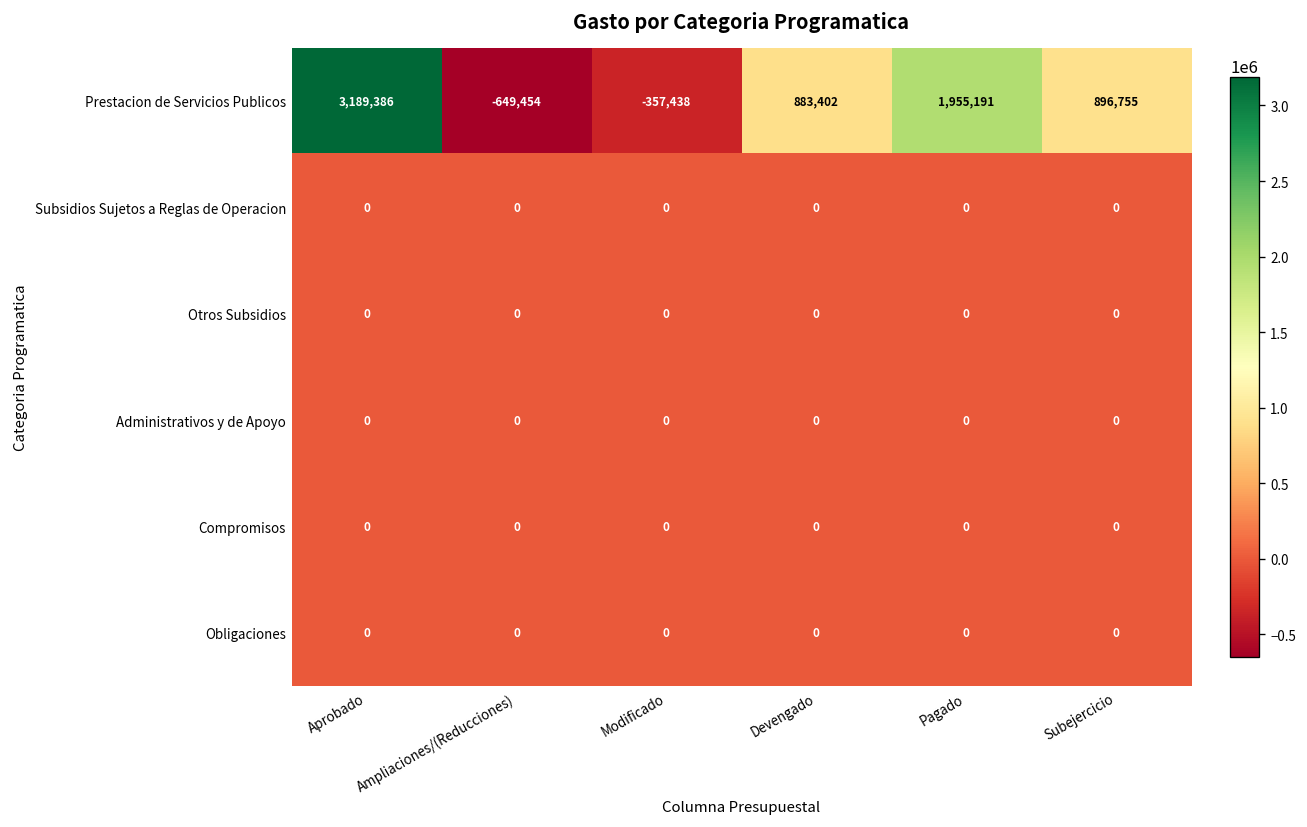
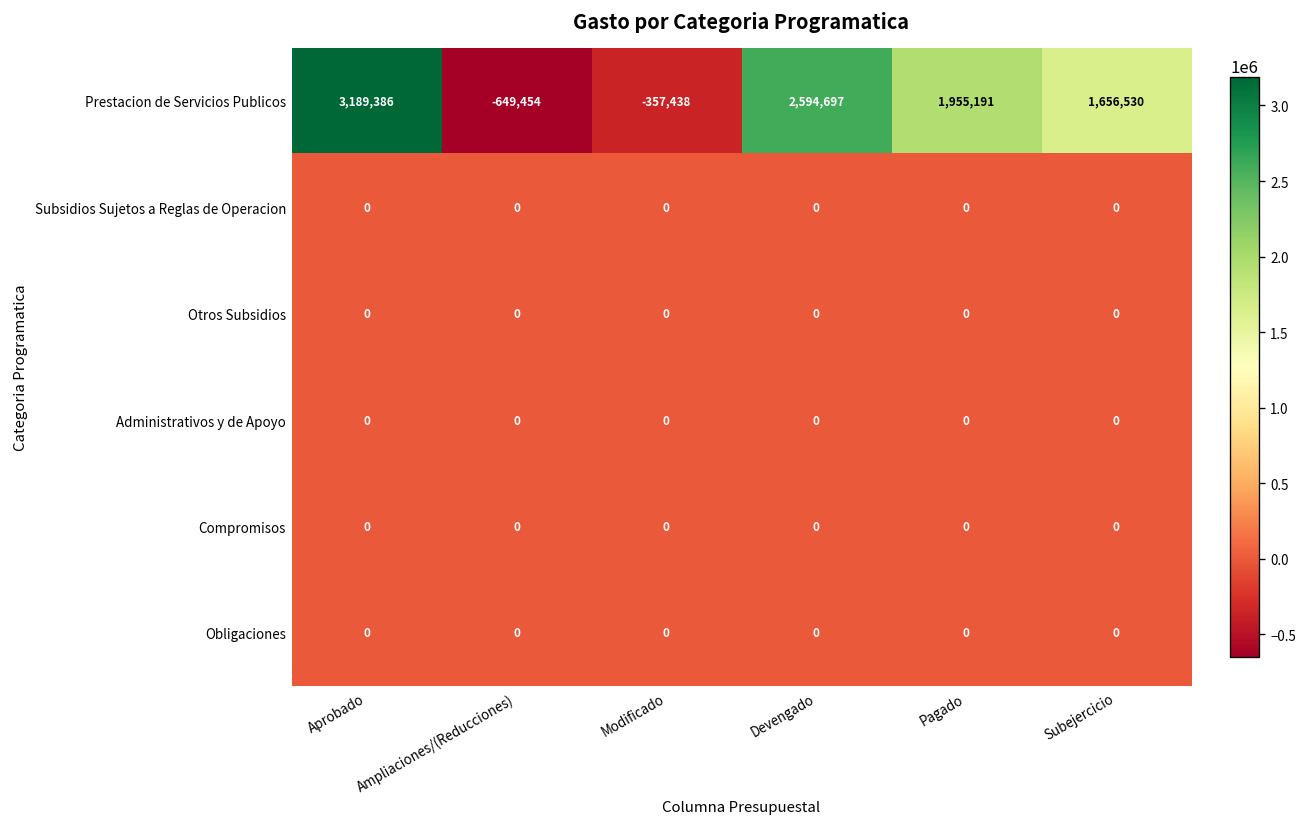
  {
    "Prestacion de Servicios Publicos": {
      "Aprobado": "3,189,386",
      "Ampliaciones/(Reducciones)": "-649,454",
      "Modificado": "-357,438",
-     "Devengado": "883,402",
+     "Devengado": "2,594,697",
      "Pagado": "1,955,191",
-     "Subejercicio": "896,755"
+     "Subejercicio": "1,656,530"
    },
    "Subsidios Sujetos a Reglas de Operacion": {
      "Aprobado": "0",
      "Ampliaciones/(Reducciones)": "0",
      "Modificado": "0",
      "Devengado": "0",
      "Pagado": "0",
      "Subejercicio": "0"
    },
    "Otros Subsidios": {
      "Aprobado": "0",
      "Ampliaciones/(Reducciones)": "0",
      "Modificado": "0",
      "Devengado": "0",
      "Pagado": "0",
      "Subejercicio": "0"
    },
    "Administrativos y de Apoyo": {
      "Aprobado": "0",
      "Ampliaciones/(Reducciones)": "0",
      "Modificado": "0",
      "Devengado": "0",
      "Pagado": "0",
      "Subejercicio": "0"
    },
    "Compromisos": {
      "Aprobado": "0",
      "Ampliaciones/(Reducciones)": "0",
      "Modificado": "0",
      "Devengado": "0",
      "Pagado": "0",
      "Subejercicio": "0"
    },
    "Obligaciones": {
      "Aprobado": "0",
      "Ampliaciones/(Reducciones)": "0",
      "Modificado": "0",
      "Devengado": "0",
      "Pagado": "0",
      "Subejercicio": "0"
    }
  }
